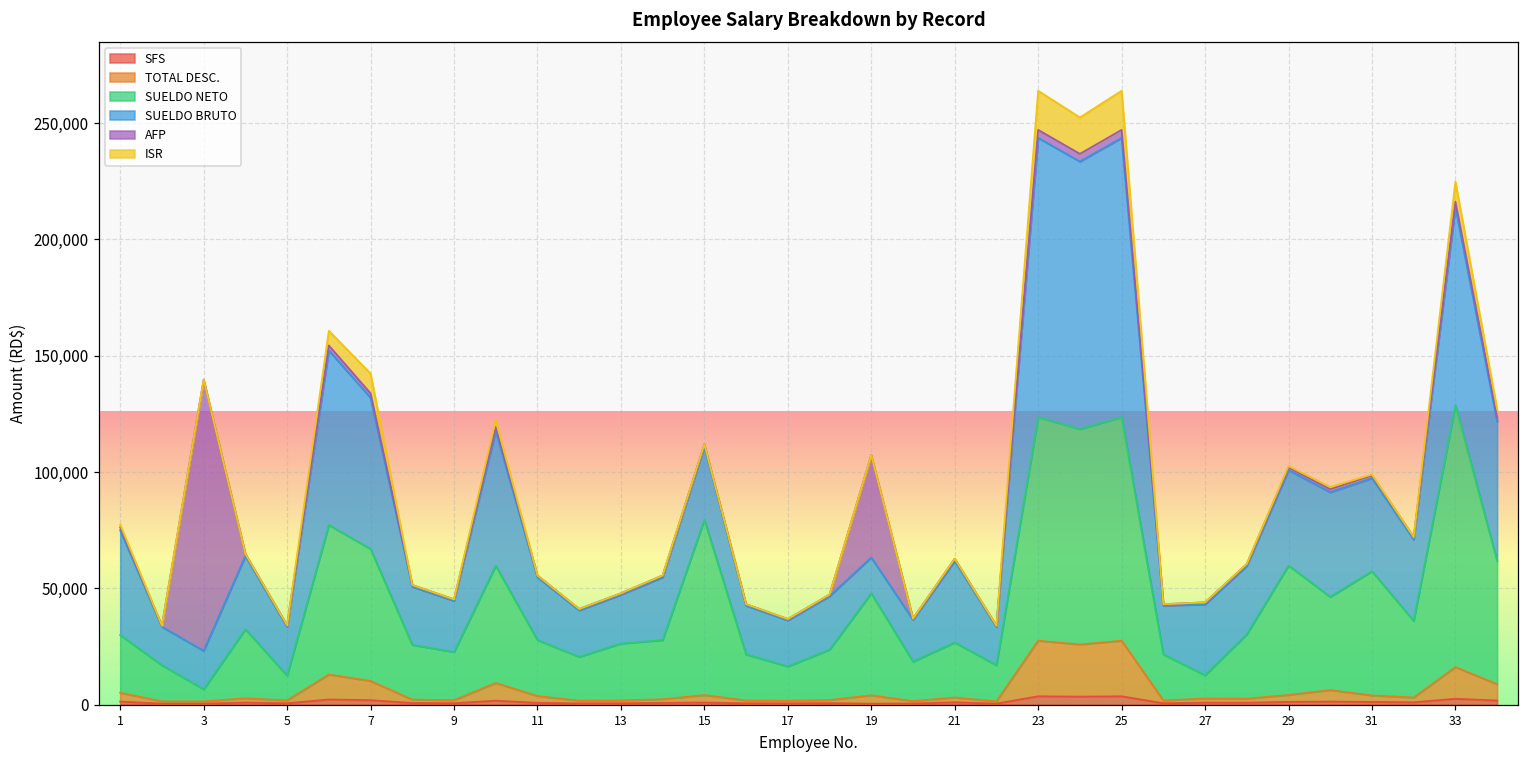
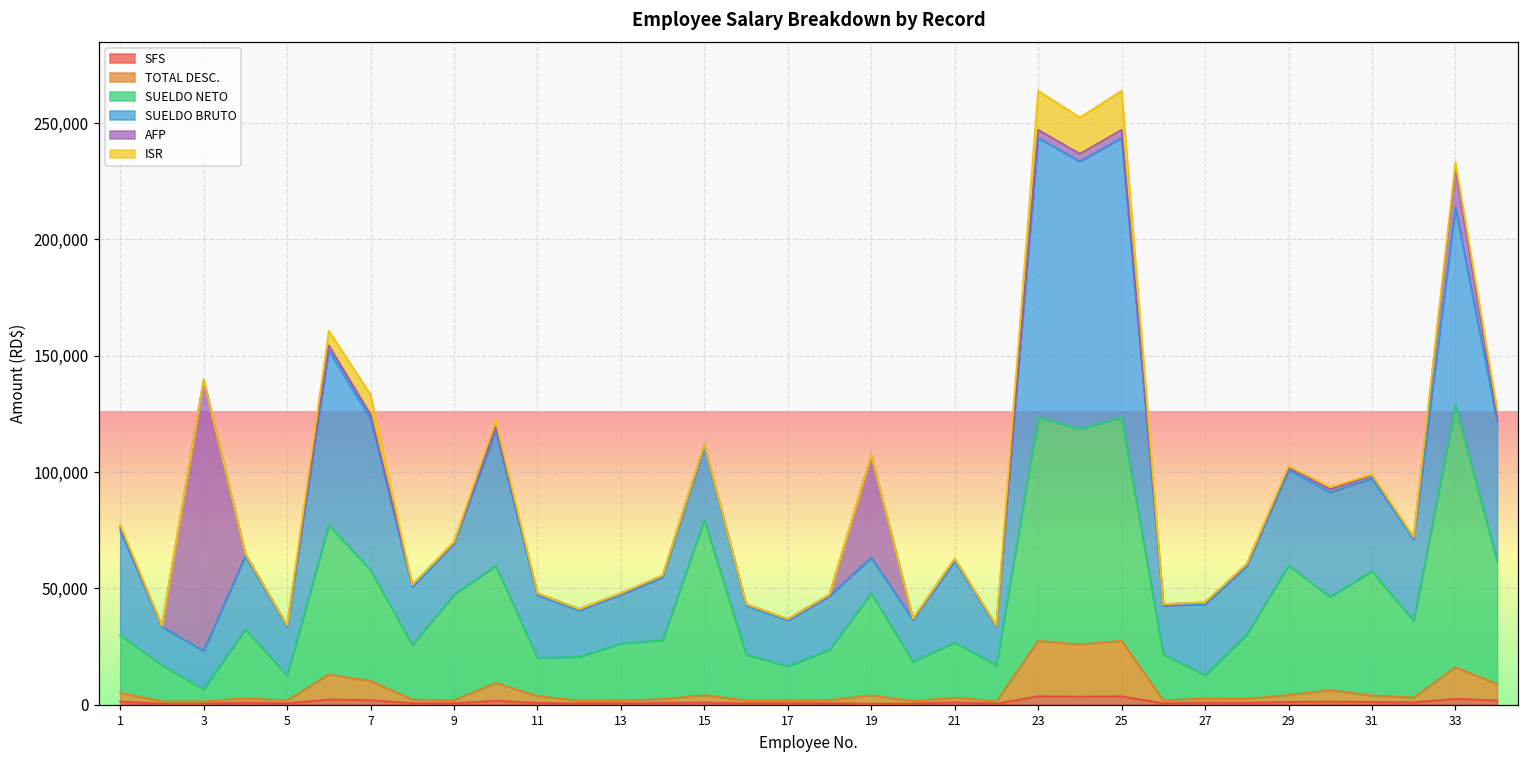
  {
    "SUELDO NETO": {
      "1": "25,000",
      "3": "5,000",
      "5": "11,000",
-     "7": "57,000",
-     "9": "21,000",
-     "11": "24,000",
+     "7": "48,000",
+     "9": "45,000",
+     "11": "16,000",
      "13": "24,000",
      "15": "75,000",
      "17": "15,000",
      "19": "44,000",
      "21": "24,000",
      "23": "96,000",
      "25": "96,000",
      "27": "10,000",
      "29": "56,000",
      "31": "53,000",
      "33": "113,000"
    },
    "SUELDO BRUTO": {
      "1": "45,000",
      "3": "17,000",
      "7": "65,000",
      "19": "15,000",
      "23": "120,000",
      "25": "120,000",
      "33": "85,000"
    },
    "AFP": {
      "7": "2,000",
      "23": "3,000",
      "25": "3,000",
-     "33": "2,000"
+     "33": "17,000"
    },
    "ISR": {
      "7": "9,000",
      "23": "17,000",
      "25": "17,000",
-     "33": "9,000"
+     "33": "3,000"
    }
  }
